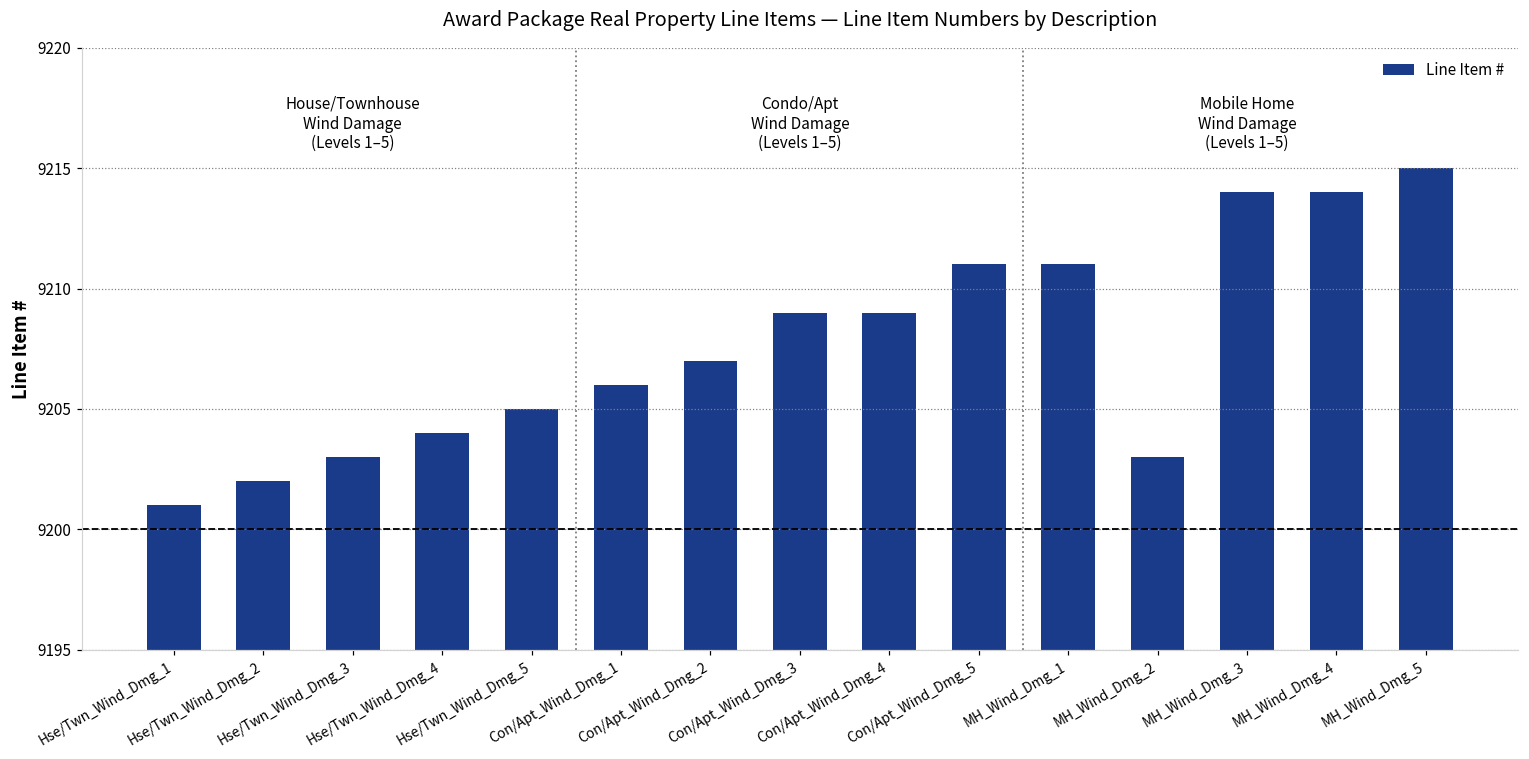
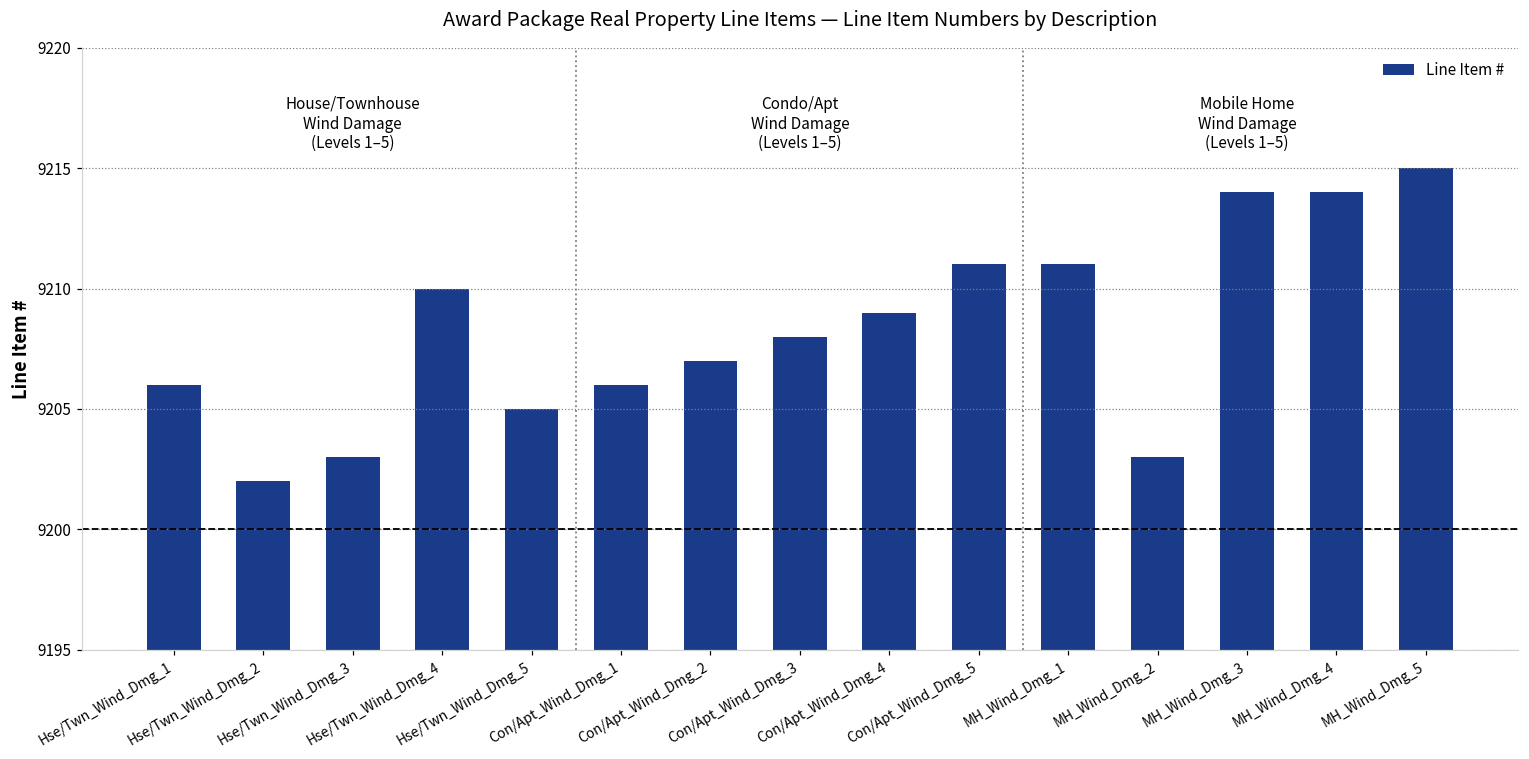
  {
-   "Hse/Twn_Wind_Dmg_1": 9201,
+   "Hse/Twn_Wind_Dmg_1": 9206,
    "Hse/Twn_Wind_Dmg_2": 9202,
    "Hse/Twn_Wind_Dmg_3": 9203,
-   "Hse/Twn_Wind_Dmg_4": 9204,
+   "Hse/Twn_Wind_Dmg_4": 9210,
    "Hse/Twn_Wind_Dmg_5": 9205,
    "Con/Apt_Wind_Dmg_1": 9206,
    "Con/Apt_Wind_Dmg_2": 9207,
-   "Con/Apt_Wind_Dmg_3": 9209,
+   "Con/Apt_Wind_Dmg_3": 9208,
    "Con/Apt_Wind_Dmg_4": 9209,
    "Con/Apt_Wind_Dmg_5": 9211,
    "MH_Wind_Dmg_1": 9211,
    "MH_Wind_Dmg_2": 9203,
    "MH_Wind_Dmg_3": 9214,
    "MH_Wind_Dmg_4": 9214,
    "MH_Wind_Dmg_5": 9215
  }
